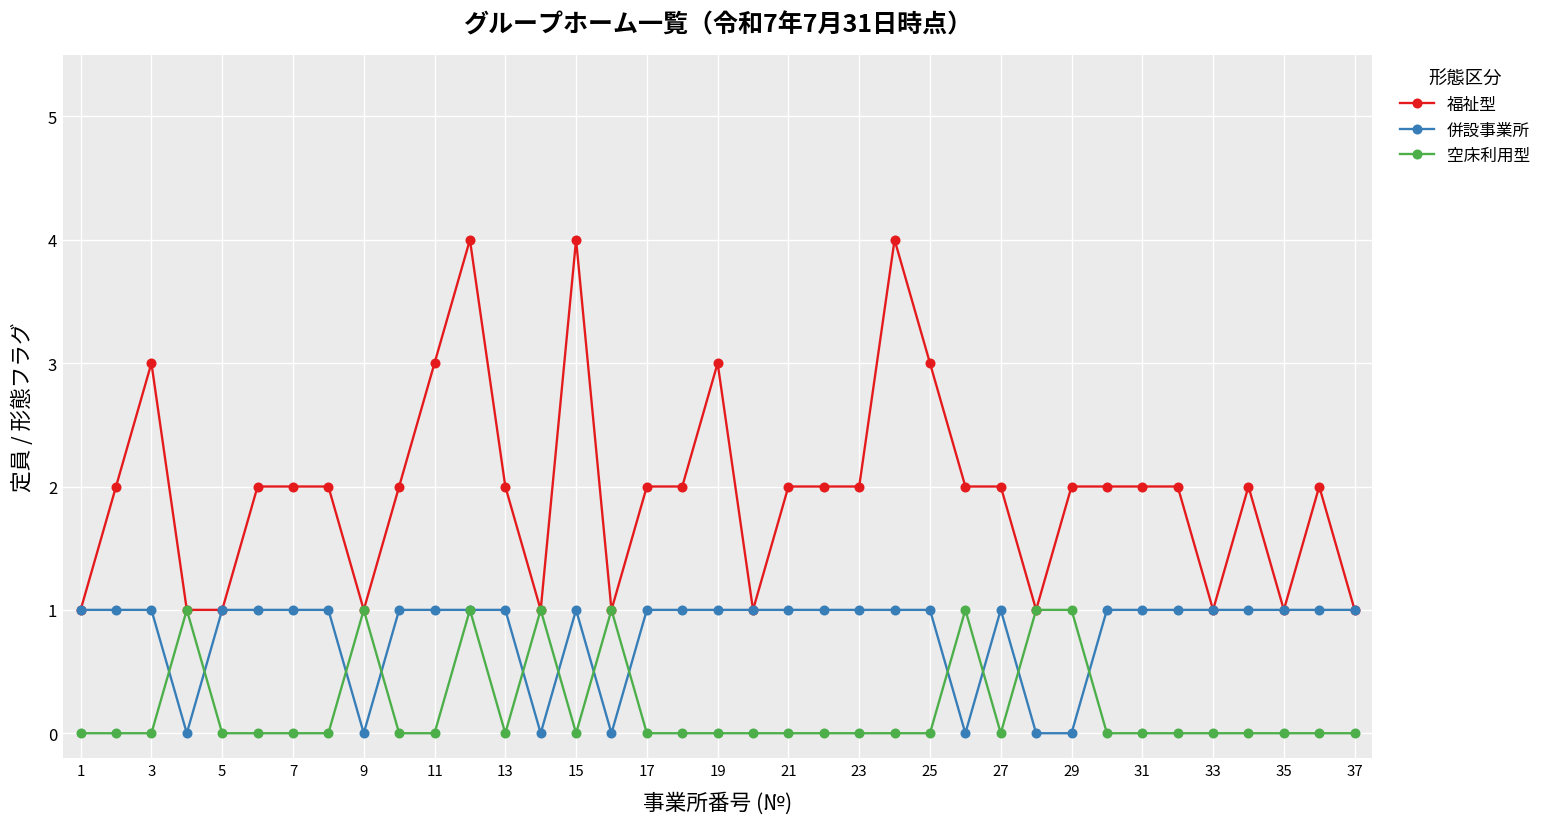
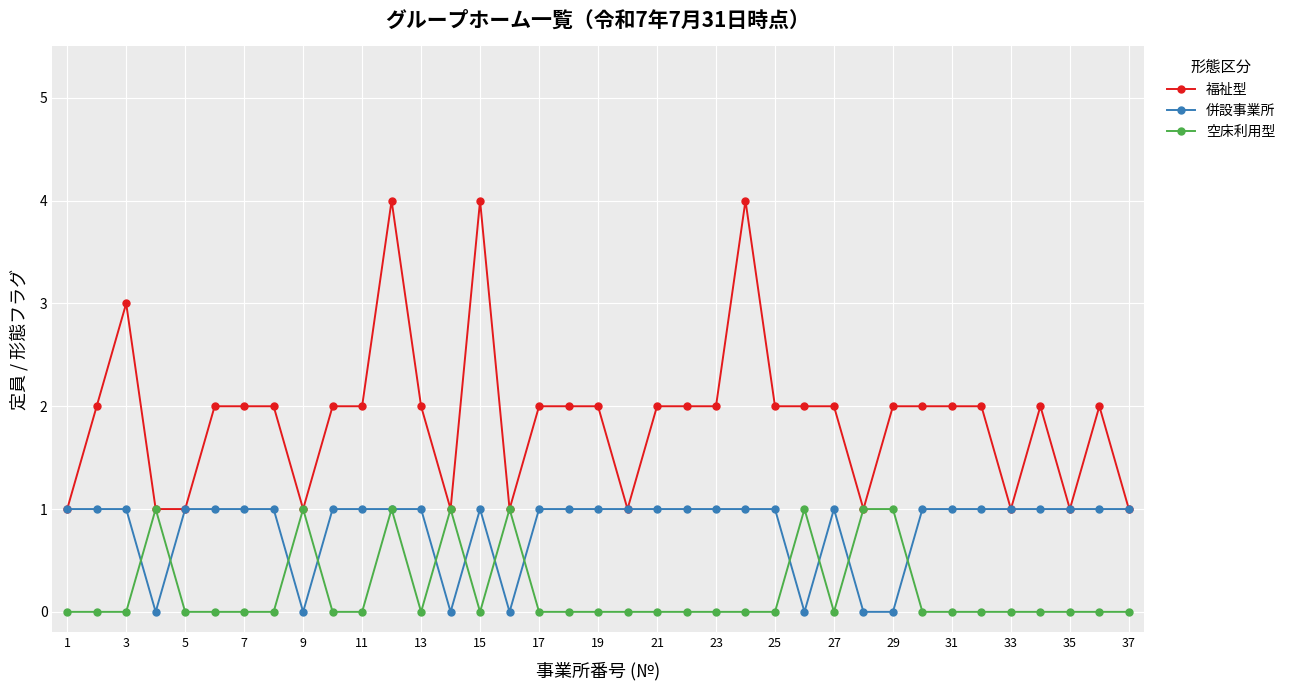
  {
    "福祉型": {
      "3": 3,
      "7": 2,
-     "11": 3,
+     "11": 2,
      "13": 2,
      "15": 4,
      "17": 2,
-     "19": 3,
+     "19": 2,
      "21": 2,
      "23": 2,
-     "25": 3,
+     "25": 2,
      "27": 2,
      "29": 2,
      "31": 2
    },
    "併設事業所": {
      "3": 1,
      "7": 1,
      "9": 0,
      "11": 1,
      "13": 1,
      "15": 1,
      "17": 1,
      "19": 1,
      "21": 1,
      "23": 1,
      "25": 1,
      "27": 1,
      "29": 0,
      "31": 1
    },
    "空床利用型": {
      "1": 0,
      "3": 0,
      "5": 0,
      "7": 0,
      "11": 0,
      "13": 0,
      "15": 0,
      "17": 0,
      "19": 0,
      "21": 0,
      "23": 0,
      "25": 0,
      "27": 0,
      "29": 1,
      "31": 0,
      "33": 0,
      "35": 0,
      "37": 0
    }
  }
